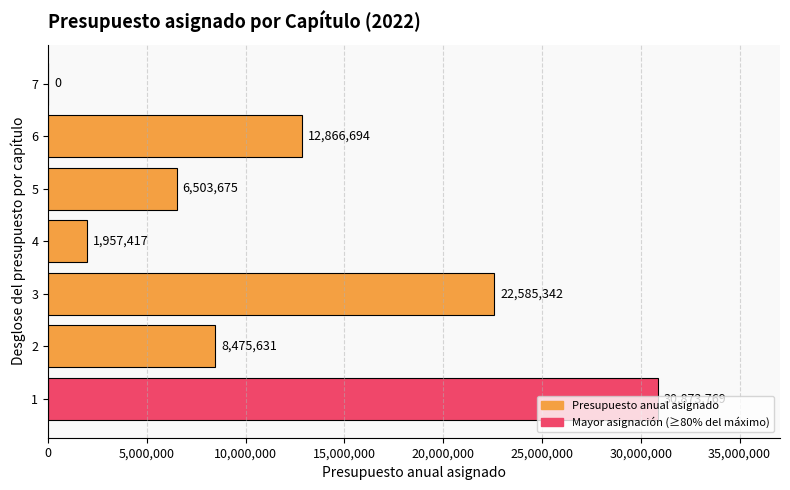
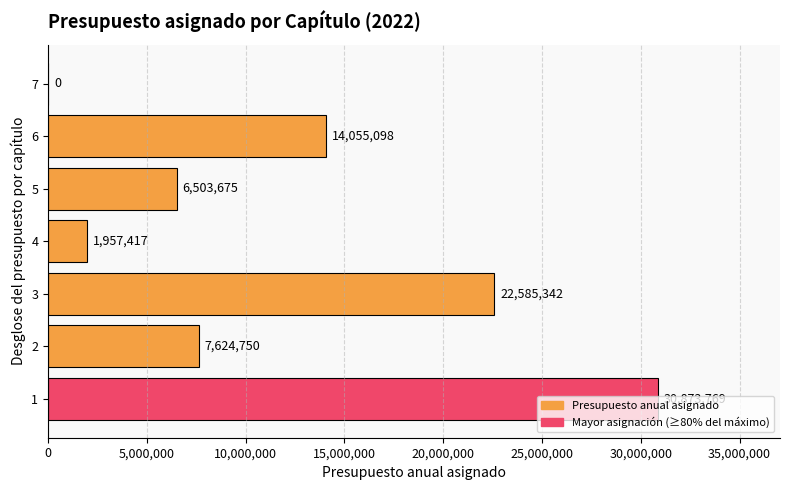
  {
    "7": "0",
-   "6": "12,866,694",
+   "6": "14,055,098",
    "5": "6,503,675",
    "4": "1,957,417",
    "3": "22,585,342",
-   "2": "8,475,631"
+   "2": "7,624,750"
  }
